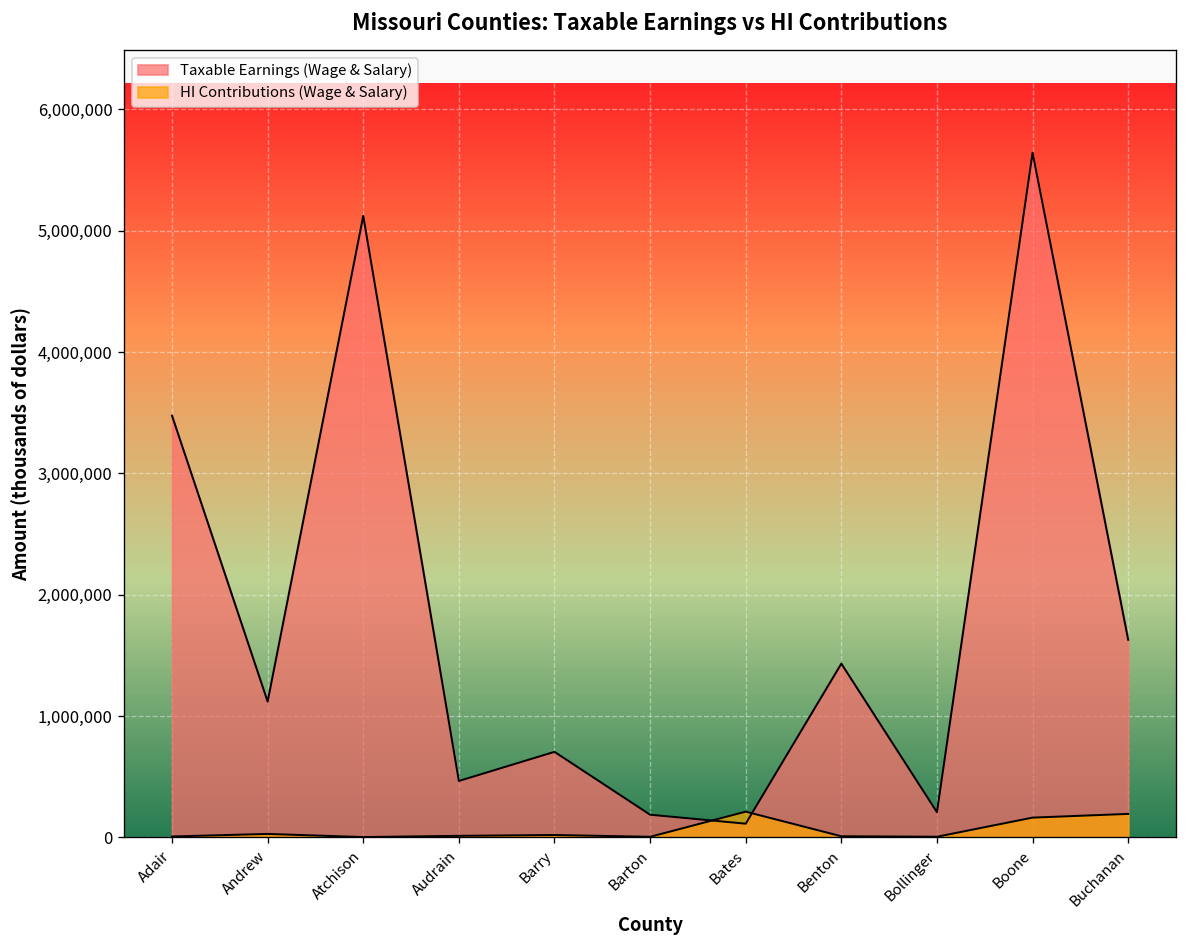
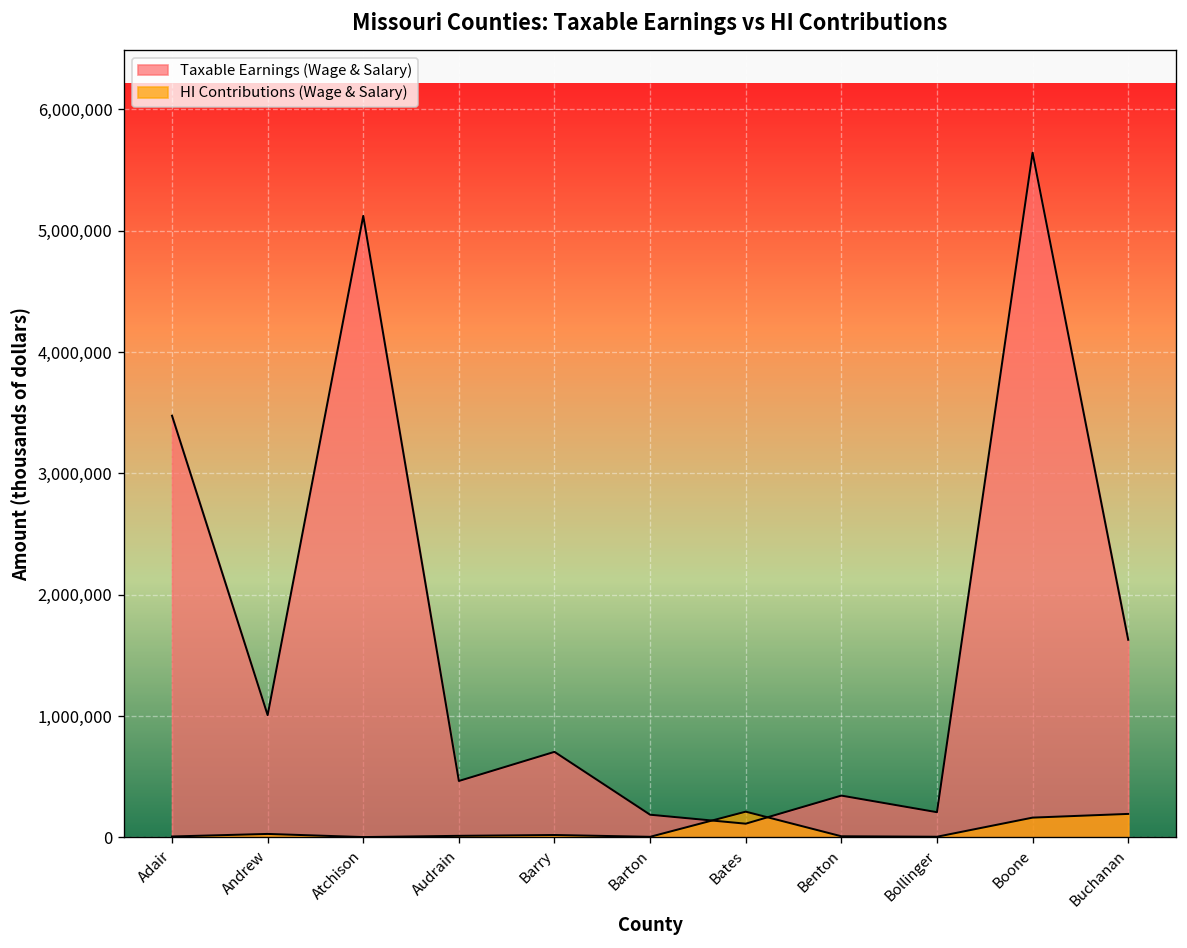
  {
    "Taxable Earnings (Wage & Salary)": {
      "Adair": "3,480,000",
-     "Andrew": "1,120,000",
+     "Andrew": "1,010,000",
      "Atchison": "5,120,000",
      "Audrain": "470,000",
      "Barry": "710,000",
      "Barton": "190,000",
      "Bates": "110,000",
-     "Benton": "1,430,000",
+     "Benton": "350,000",
      "Bollinger": "210,000",
      "Boone": "5,640,000",
      "Buchanan": "1,630,000"
    },
    "HI Contributions (Wage & Salary)": {
      "Adair": "10,000",
      "Andrew": "30,000",
      "Atchison": "0",
      "Audrain": "10,000",
      "Barry": "20,000",
      "Barton": "10,000",
      "Bates": "210,000",
      "Benton": "10,000",
      "Bollinger": "10,000",
      "Boone": "160,000",
      "Buchanan": "190,000"
    }
  }
